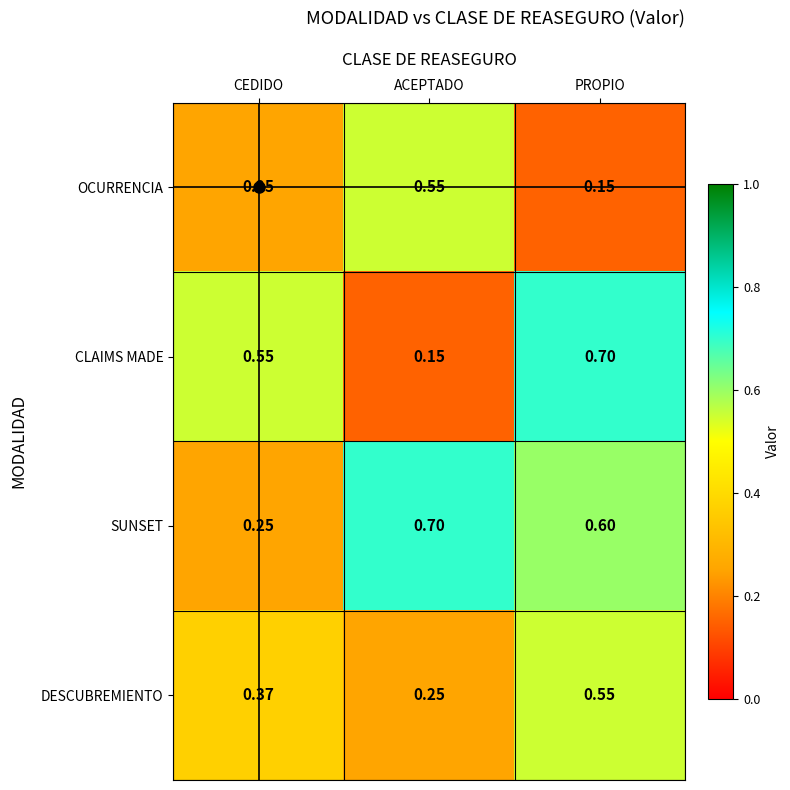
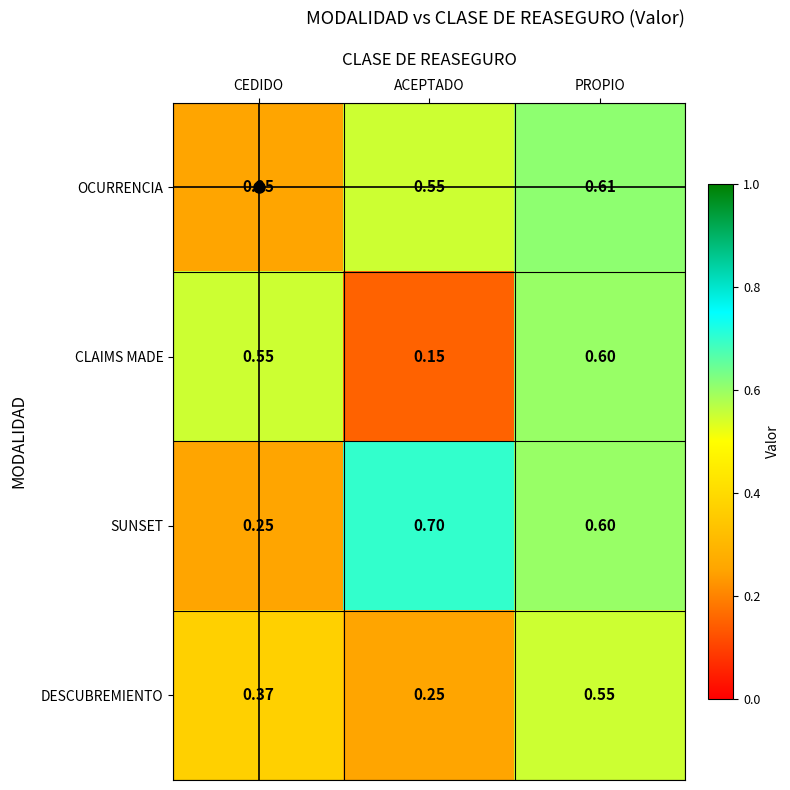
  {
    "OCURRENCIA": {
      "ACEPTADO": 0.55,
-     "PROPIO": 0.15
+     "PROPIO": 0.61
    },
    "CLAIMS MADE": {
      "CEDIDO": 0.55,
      "ACEPTADO": 0.15,
-     "PROPIO": 0.70
+     "PROPIO": 0.60
    },
    "SUNSET": {
      "CEDIDO": 0.25,
      "ACEPTADO": 0.70,
      "PROPIO": 0.60
    },
    "DESCUBREMIENTO": {
      "CEDIDO": 0.37,
      "ACEPTADO": 0.25,
      "PROPIO": 0.55
    }
  }
